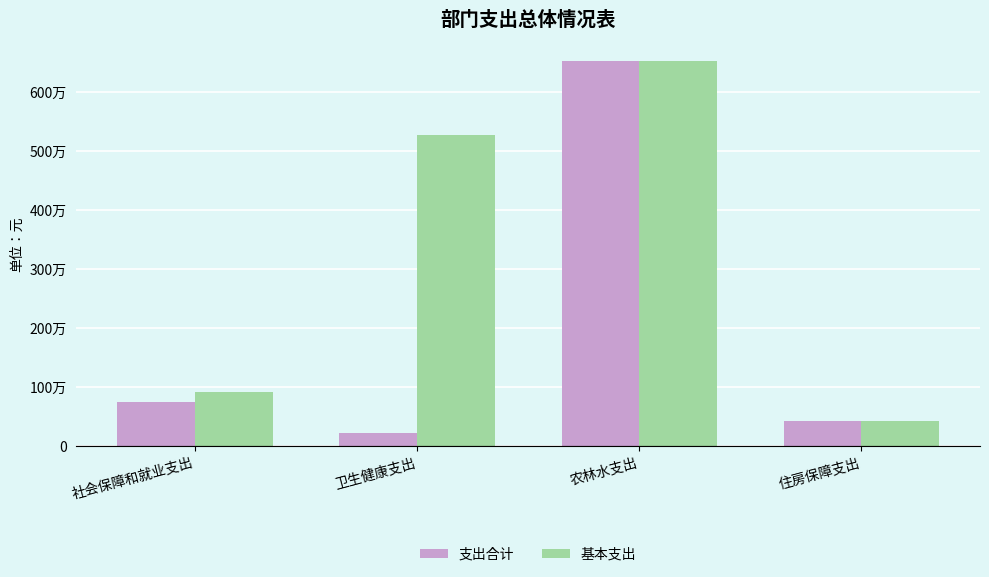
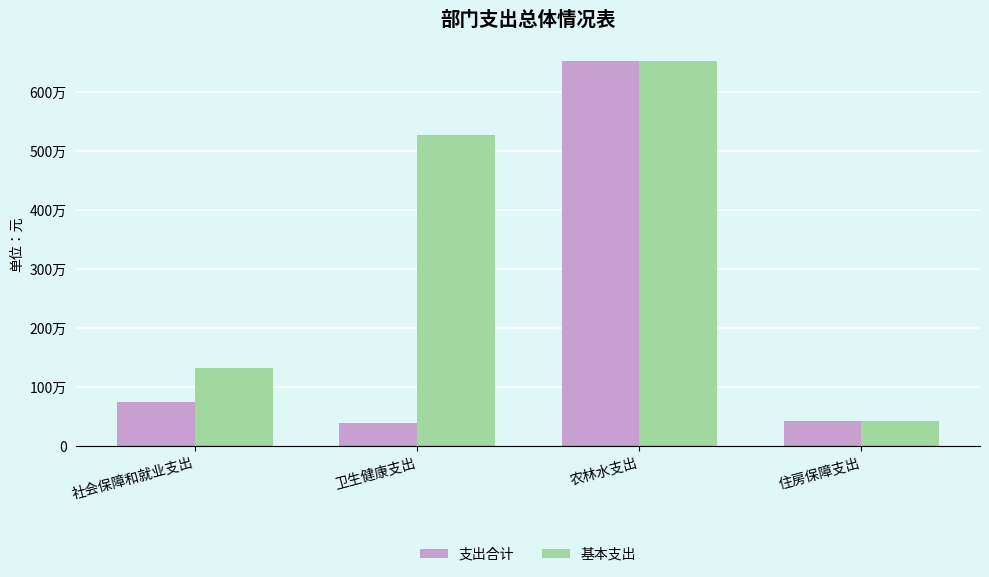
  {
    "支出合计": {
      "社会保障和就业支出": "80万",
-     "卫生健康支出": "20万",
+     "卫生健康支出": "40万",
      "农林水支出": "650万",
      "住房保障支出": "40万"
    },
    "基本支出": {
-     "社会保障和就业支出": "90万",
+     "社会保障和就业支出": "130万",
      "卫生健康支出": "530万",
      "农林水支出": "650万",
      "住房保障支出": "40万"
    }
  }
